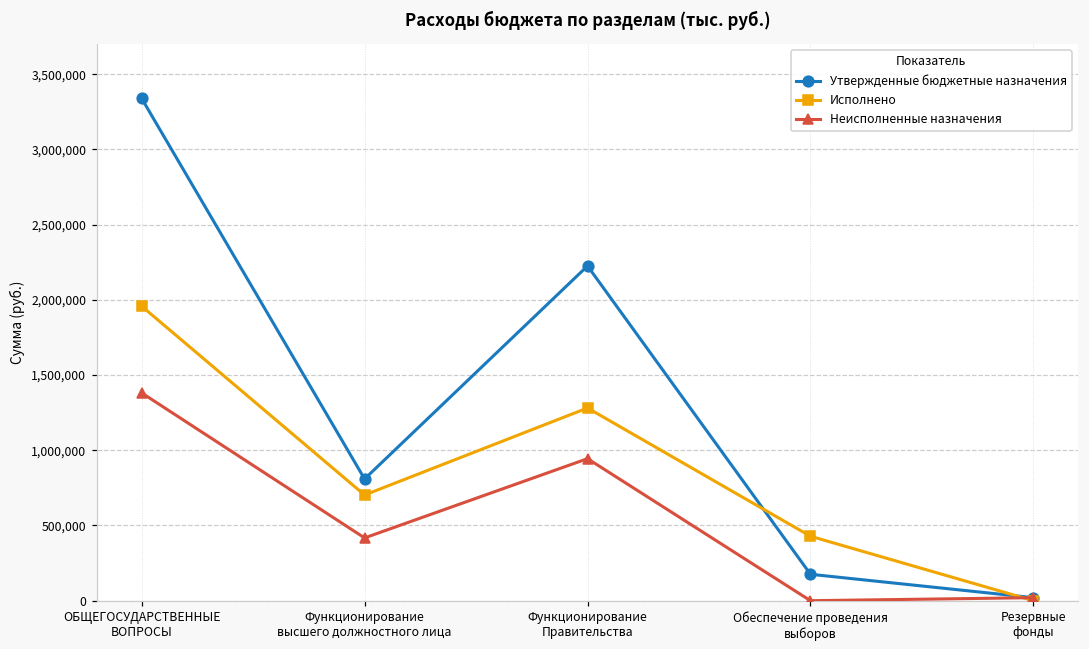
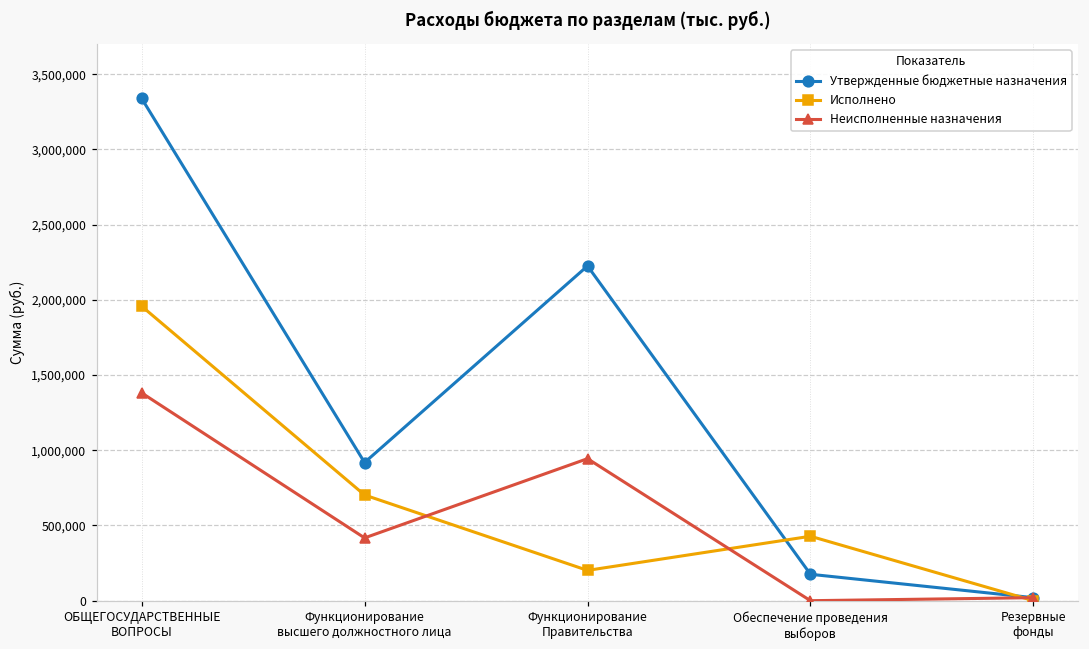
  {
    "Утвержденные бюджетные назначения": {
      "ОБЩЕГОСУДАРСТВЕННЫЕ ВОПРОСЫ": "3,340,000",
-     "Функционирование высшего должностного лица": "810,000",
+     "Функционирование высшего должностного лица": "920,000",
      "Функционирование Правительства": "2,230,000",
      "Обеспечение проведения выборов": "180,000"
    },
    "Исполнено": {
      "ОБЩЕГОСУДАРСТВЕННЫЕ ВОПРОСЫ": "1,960,000",
      "Функционирование высшего должностного лица": "700,000",
-     "Функционирование Правительства": "1,280,000",
+     "Функционирование Правительства": "200,000",
      "Обеспечение проведения выборов": "430,000",
      "Резервные фонды": "0"
    },
    "Неисполненные назначения": {
      "ОБЩЕГОСУДАРСТВЕННЫЕ ВОПРОСЫ": "1,380,000",
      "Функционирование высшего должностного лица": "420,000",
      "Функционирование Правительства": "940,000",
      "Обеспечение проведения выборов": "0"
    }
  }
